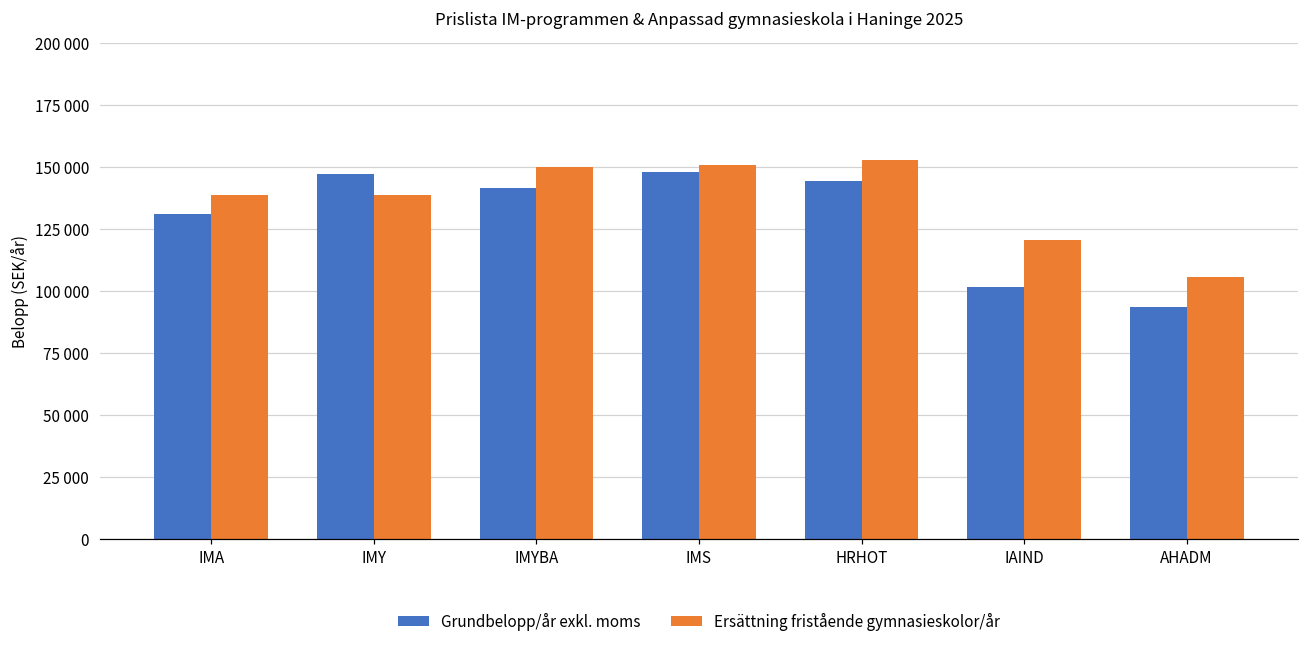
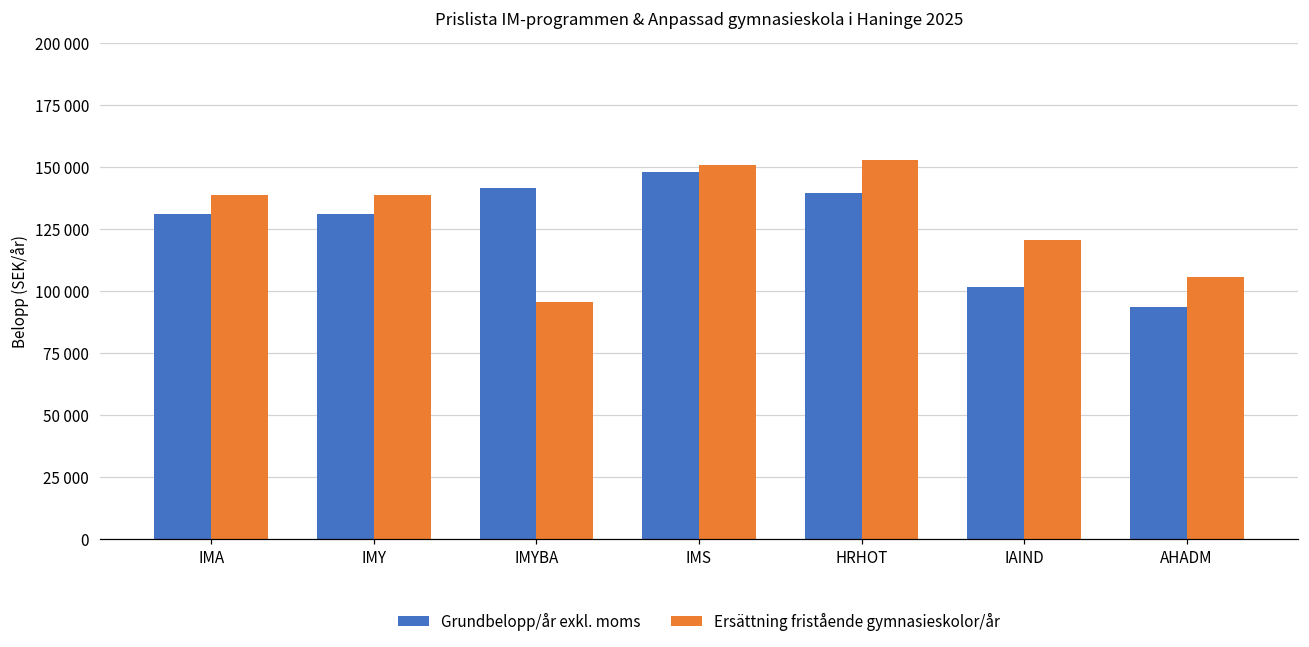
  {
    "Grundbelopp/år exkl. moms": {
      "IMA": 131000,
-     "IMY": 147000,
+     "IMY": 131000,
      "IMYBA": 142000,
      "IMS": 148000,
-     "HRHOT": 144000,
+     "HRHOT": 140000,
      "IAIND": 102000,
      "AHADM": 94000
    },
    "Ersättning fristående gymnasieskolor/år": {
      "IMA": 139000,
      "IMY": 139000,
-     "IMYBA": 150000,
+     "IMYBA": 95000,
      "IMS": 151000,
      "HRHOT": 153000,
      "IAIND": 121000,
      "AHADM": 106000
    }
  }
